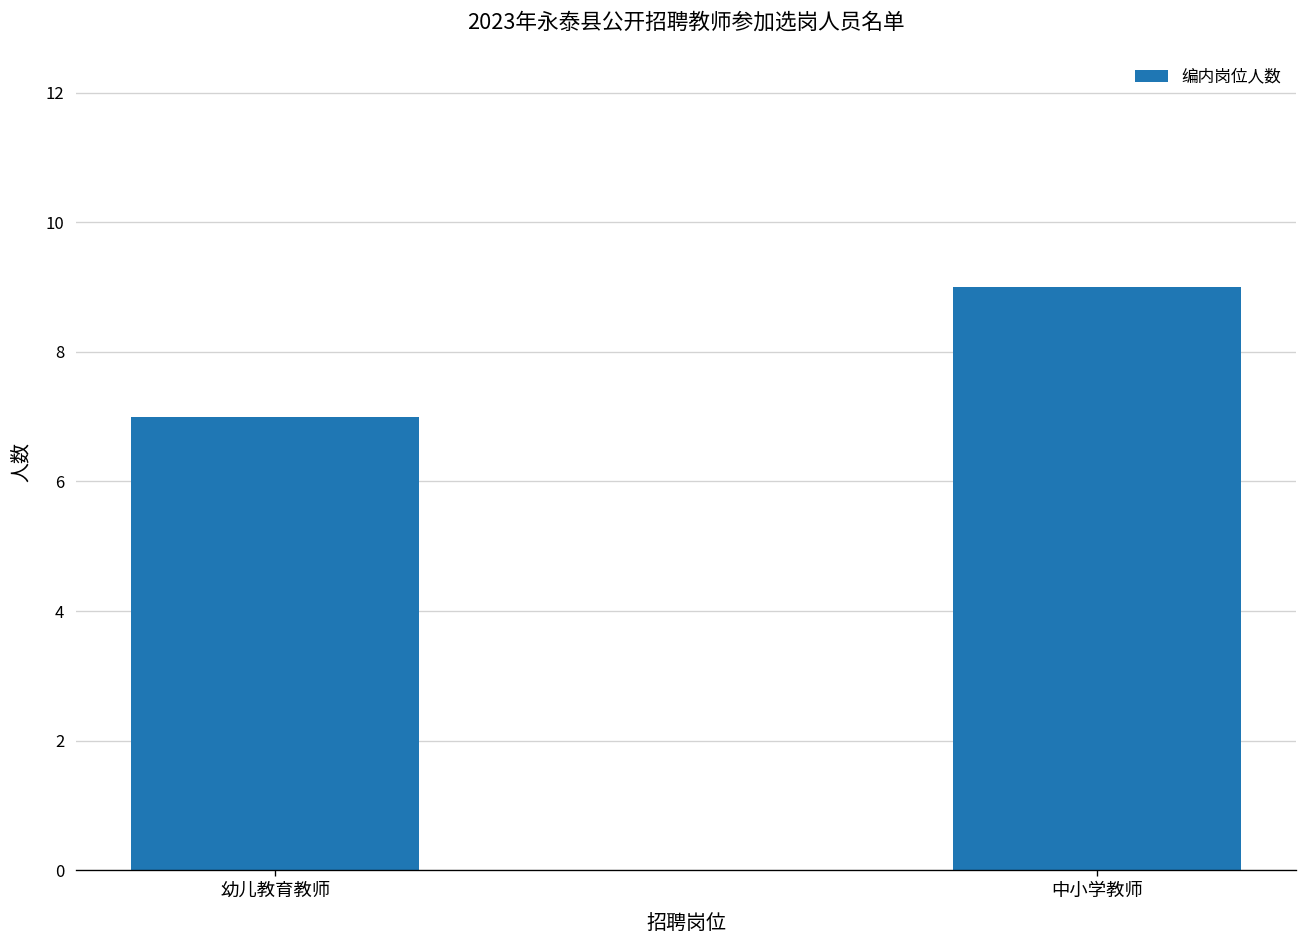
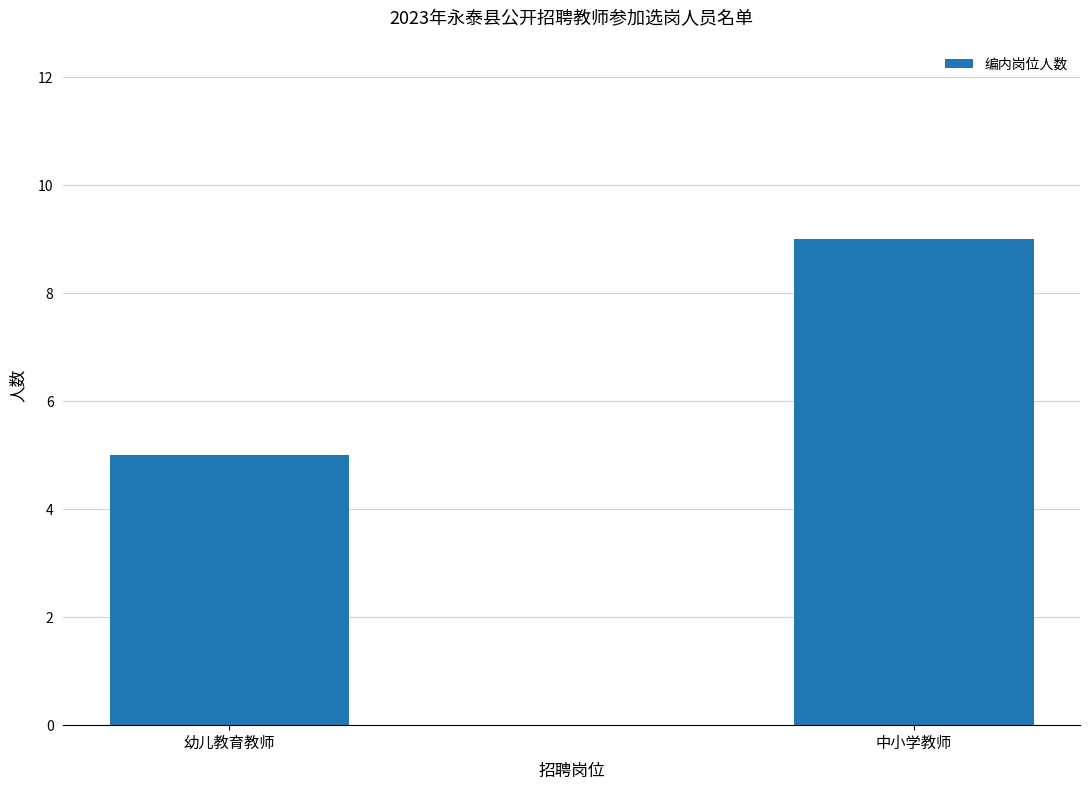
  {
-   "幼儿教育教师": 7,
+   "幼儿教育教师": 5,
    "中小学教师": 9
  }
